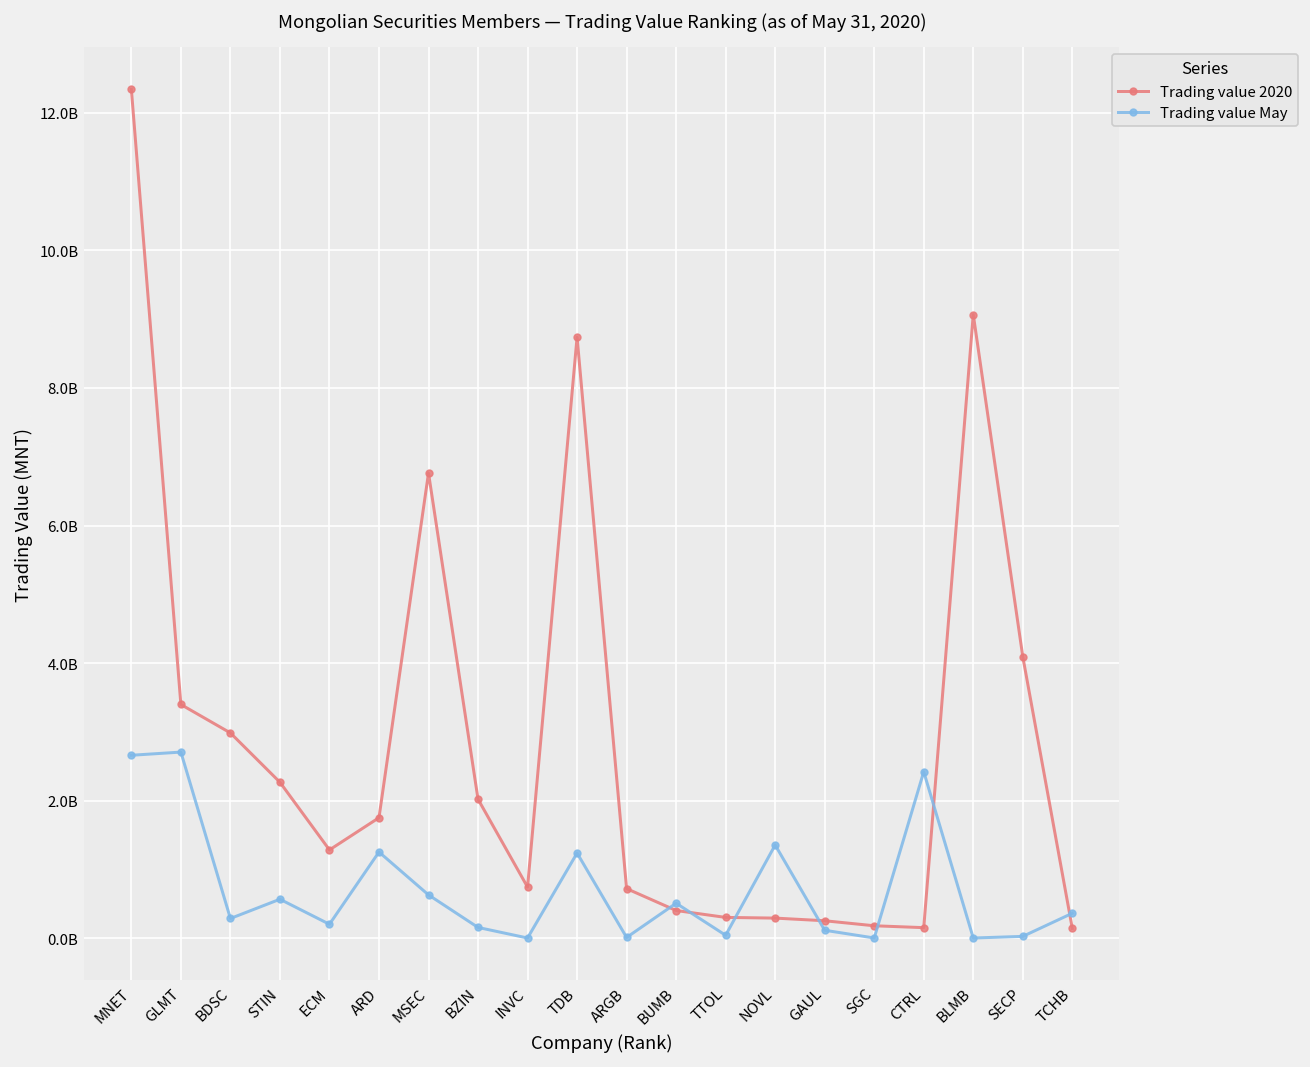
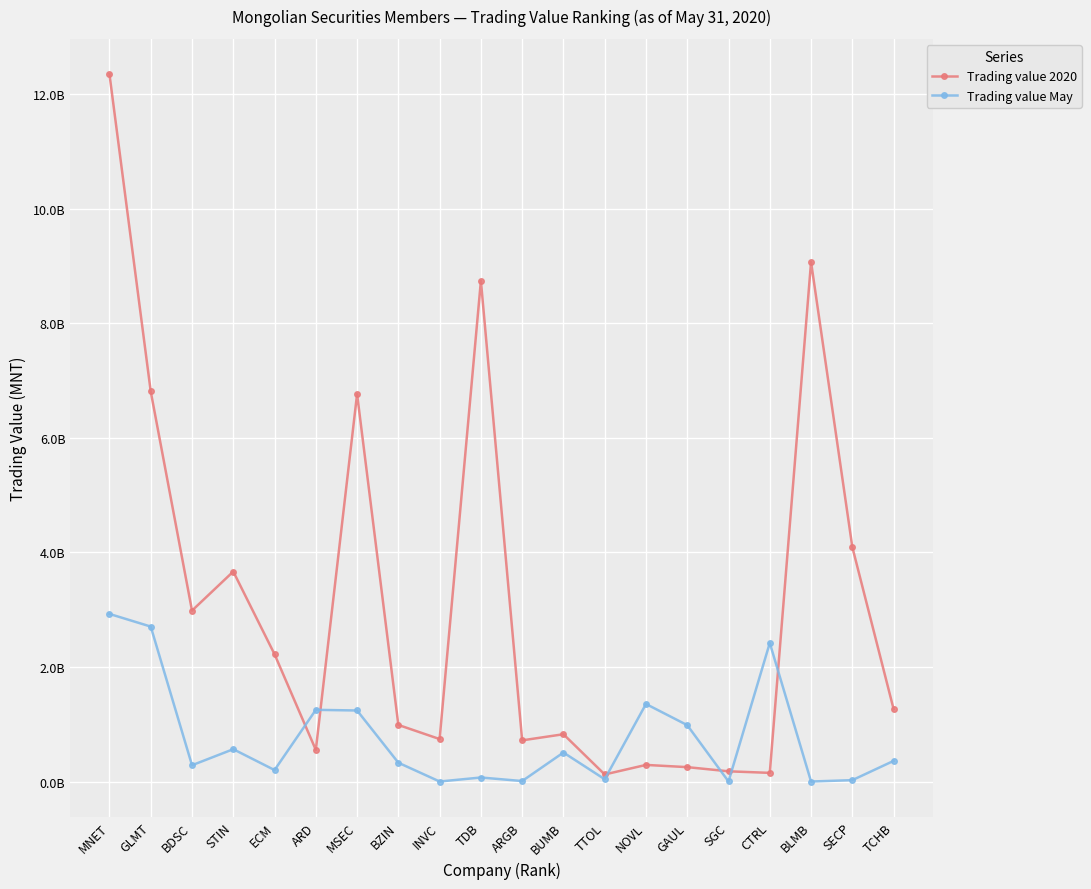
  {
    "Trading value 2020": {
      "MNET": 12300000000,
-     "GLMT": 3400000000,
+     "GLMT": 6800000000,
      "BDSC": 3000000000,
-     "STIN": 2300000000,
-     "ECM": 1300000000,
-     "ARD": 1800000000,
+     "STIN": 3700000000,
+     "ECM": 2200000000,
+     "ARD": 600000000,
      "MSEC": 6800000000,
-     "BZIN": 2000000000,
+     "BZIN": 1000000000,
      "INVC": 700000000,
      "TDB": 8700000000,
      "ARGB": 700000000,
-     "BUMB": 400000000,
-     "TTOL": 300000000,
+     "BUMB": 800000000,
+     "TTOL": 100000000,
      "NOVL": 300000000,
      "GAUL": 300000000,
      "SGC": 200000000,
      "CTRL": 200000000,
      "BLMB": 9100000000,
      "SECP": 4100000000,
-     "TCHB": 100000000
+     "TCHB": 1300000000
    },
    "Trading value May": {
-     "MNET": 2700000000,
+     "MNET": 2900000000,
      "GLMT": 2700000000,
      "BDSC": 300000000,
      "STIN": 600000000,
      "ECM": 200000000,
      "ARD": 1300000000,
-     "MSEC": 600000000,
-     "BZIN": 200000000,
+     "MSEC": 1200000000,
+     "BZIN": 300000000,
      "INVC": 0,
-     "TDB": 1200000000,
+     "TDB": 100000000,
      "ARGB": 0,
      "BUMB": 500000000,
      "TTOL": 0,
      "NOVL": 1400000000,
-     "GAUL": 100000000,
+     "GAUL": 1000000000,
      "SGC": 0,
      "CTRL": 2400000000,
      "BLMB": 0,
      "SECP": 0,
      "TCHB": 400000000
    }
  }
